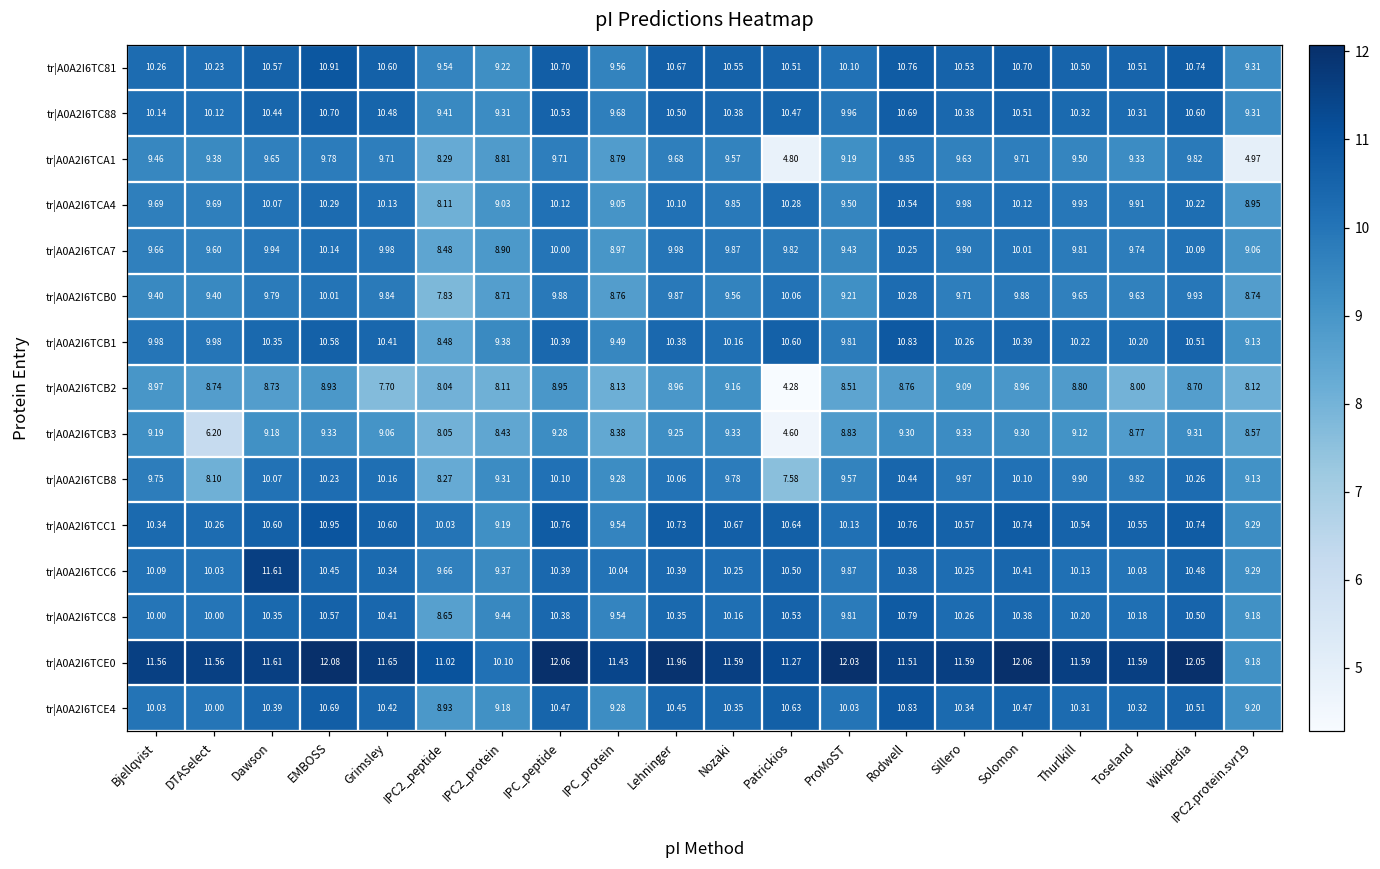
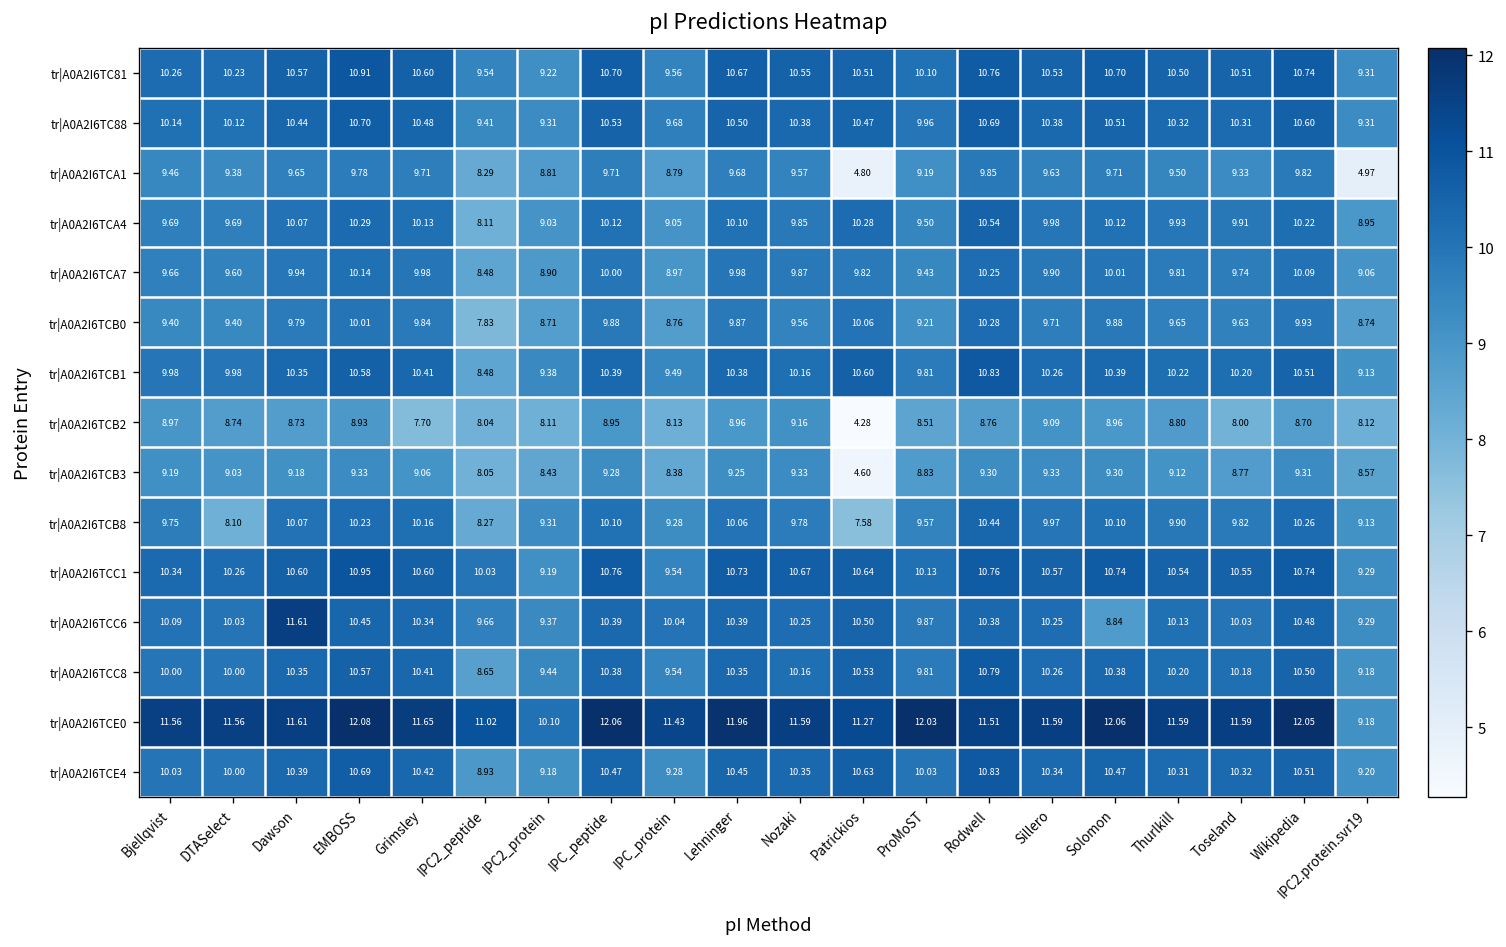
  {
    "tr|A0A2I6TCB3": {
      "Bjellqvist": 9.19,
-     "DTASelect": 6.20,
+     "DTASelect": 9.03,
      "Dawson": 9.18,
      "EMBOSS": 9.33,
      "Grimsley": 9.06,
      "IPC2_peptide": 8.05,
      "IPC2_protein": 8.43,
      "IPC_peptide": 9.28,
      "IPC_protein": 8.38,
      "Lehninger": 9.25,
      "Nozaki": 9.33,
      "Patrickios": 4.60,
      "ProMoST": 8.83,
      "Rodwell": 9.30,
      "Sillero": 9.33,
      "Solomon": 9.30,
      "Thurlkill": 9.12,
      "Toseland": 8.77,
      "Wikipedia": 9.31,
      "IPC2.protein.svr19": 8.57
    },
    "tr|A0A2I6TCC6": {
      "Bjellqvist": 10.09,
      "DTASelect": 10.03,
      "Dawson": 11.61,
      "EMBOSS": 10.45,
      "Grimsley": 10.34,
      "IPC2_peptide": 9.66,
      "IPC2_protein": 9.37,
      "IPC_peptide": 10.39,
      "IPC_protein": 10.04,
      "Lehninger": 10.39,
      "Nozaki": 10.25,
      "Patrickios": 10.50,
      "ProMoST": 9.87,
      "Rodwell": 10.38,
      "Sillero": 10.25,
-     "Solomon": 10.41,
+     "Solomon": 8.84,
      "Thurlkill": 10.13,
      "Toseland": 10.03,
      "Wikipedia": 10.48,
      "IPC2.protein.svr19": 9.29
    }
  }
